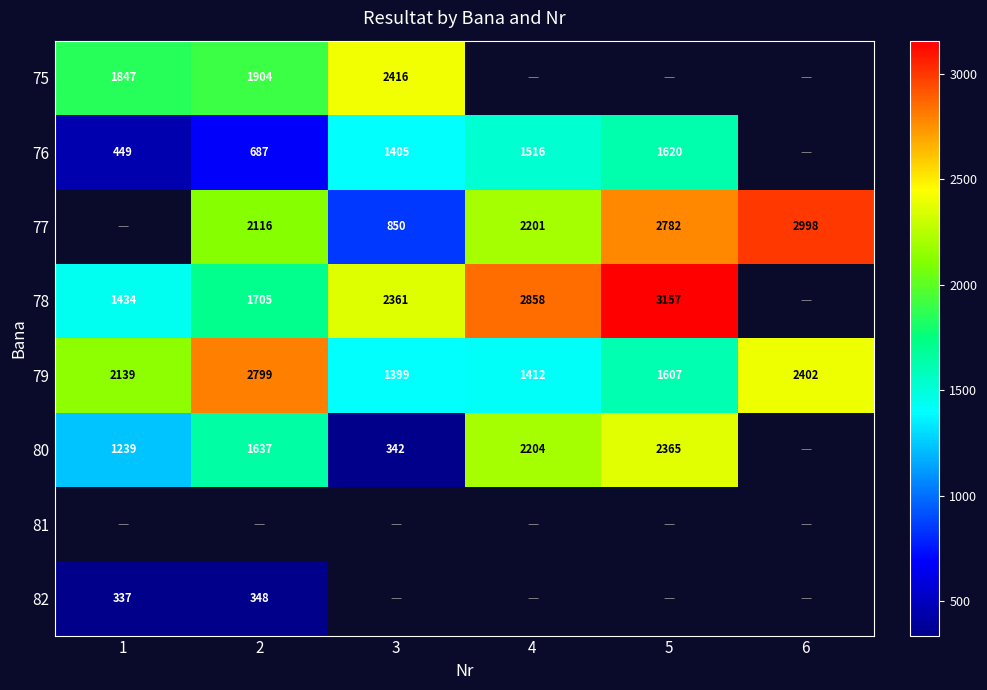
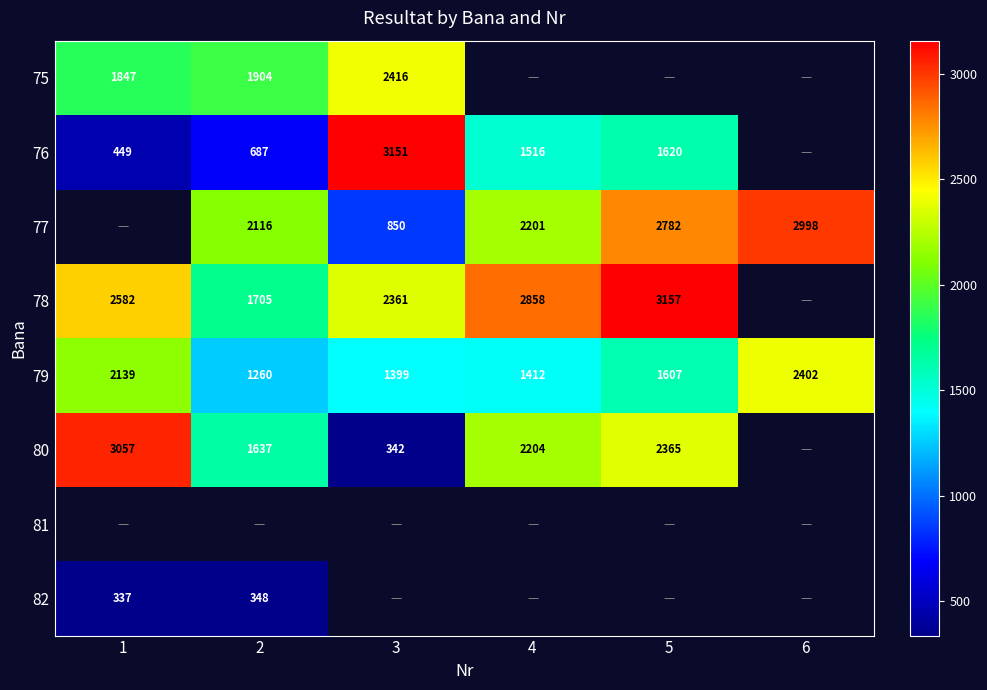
  {
    "75": {
      "1": 1847,
      "2": 1904,
      "3": 2416
    },
    "76": {
      "1": 449,
      "2": 687,
-     "3": 1405,
+     "3": 3151,
      "4": 1516,
      "5": 1620
    },
    "77": {
      "2": 2116,
      "3": 850,
      "4": 2201,
      "5": 2782,
      "6": 2998
    },
    "78": {
-     "1": 1434,
+     "1": 2582,
      "2": 1705,
      "3": 2361,
      "4": 2858,
      "5": 3157
    },
    "79": {
      "1": 2139,
-     "2": 2799,
+     "2": 1260,
      "3": 1399,
      "4": 1412,
      "5": 1607,
      "6": 2402
    },
    "80": {
-     "1": 1239,
+     "1": 3057,
      "2": 1637,
      "3": 342,
      "4": 2204,
      "5": 2365
    },
    "82": {
      "1": 337,
      "2": 348
    }
  }
